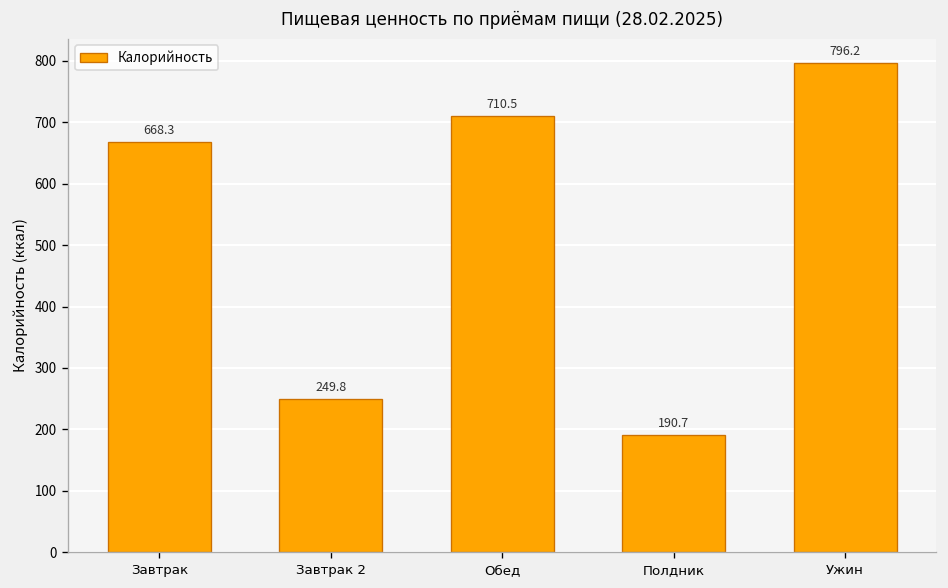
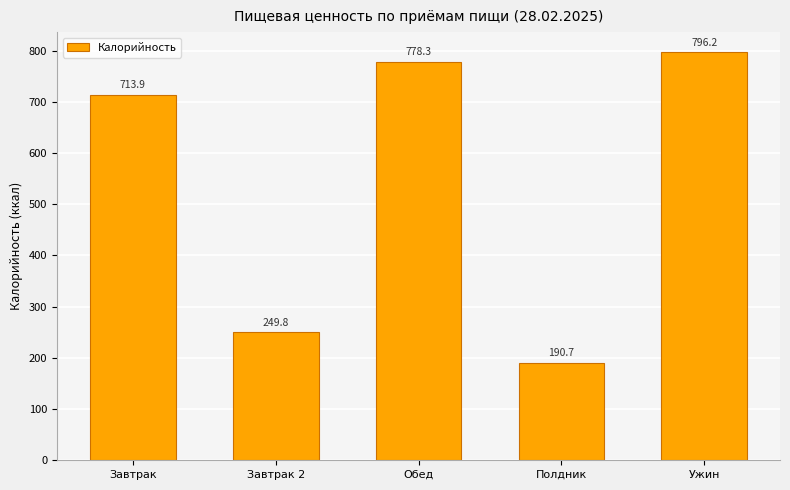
  {
-   "Завтрак": 668.3,
+   "Завтрак": 713.9,
    "Завтрак 2": 249.8,
-   "Обед": 710.5,
+   "Обед": 778.3,
    "Полдник": 190.7,
    "Ужин": 796.2
  }
